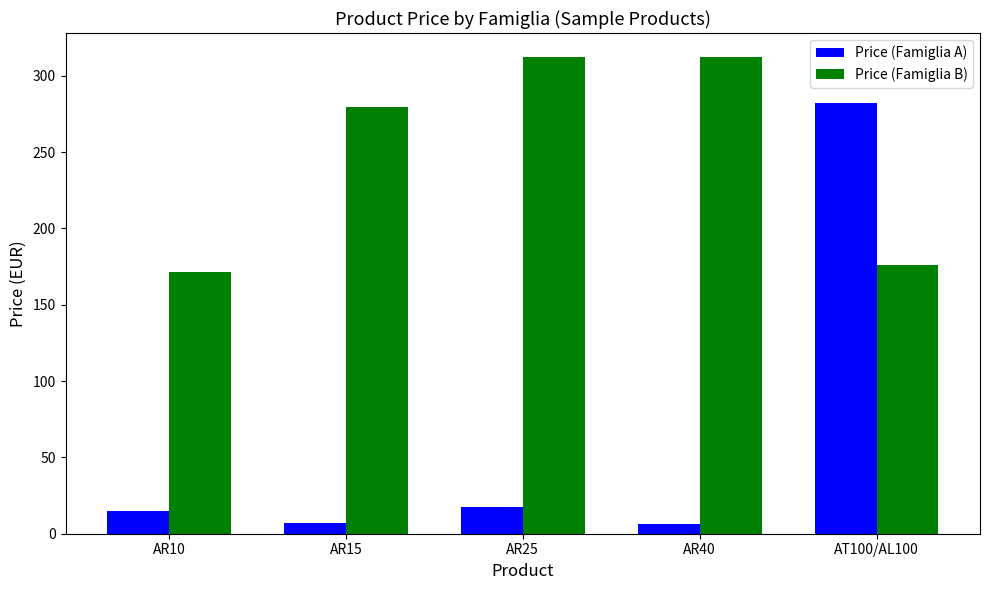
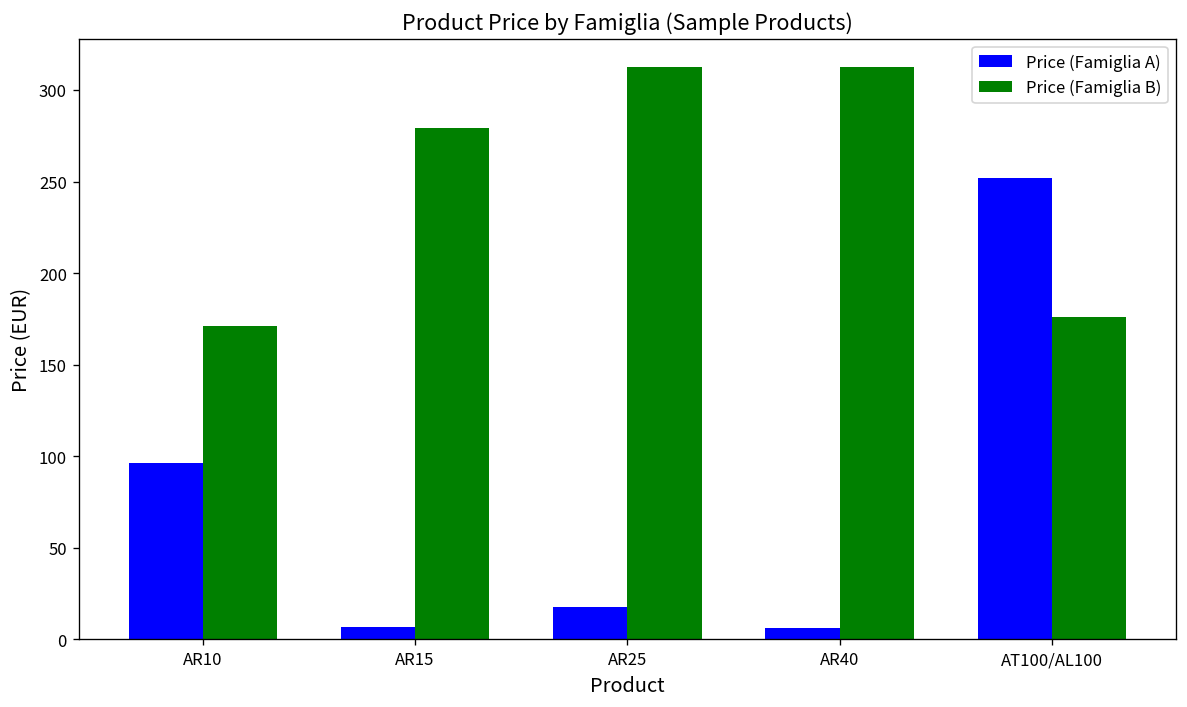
  {
    "Price (Famiglia A)": {
-     "AR10": 15,
+     "AR10": 96,
      "AR15": 7,
      "AR25": 18,
      "AR40": 6,
-     "AT100/AL100": 282
+     "AT100/AL100": 252
    },
    "Price (Famiglia B)": {
      "AR10": 171,
      "AR15": 279,
      "AR25": 312,
      "AR40": 312,
      "AT100/AL100": 176
    }
  }
